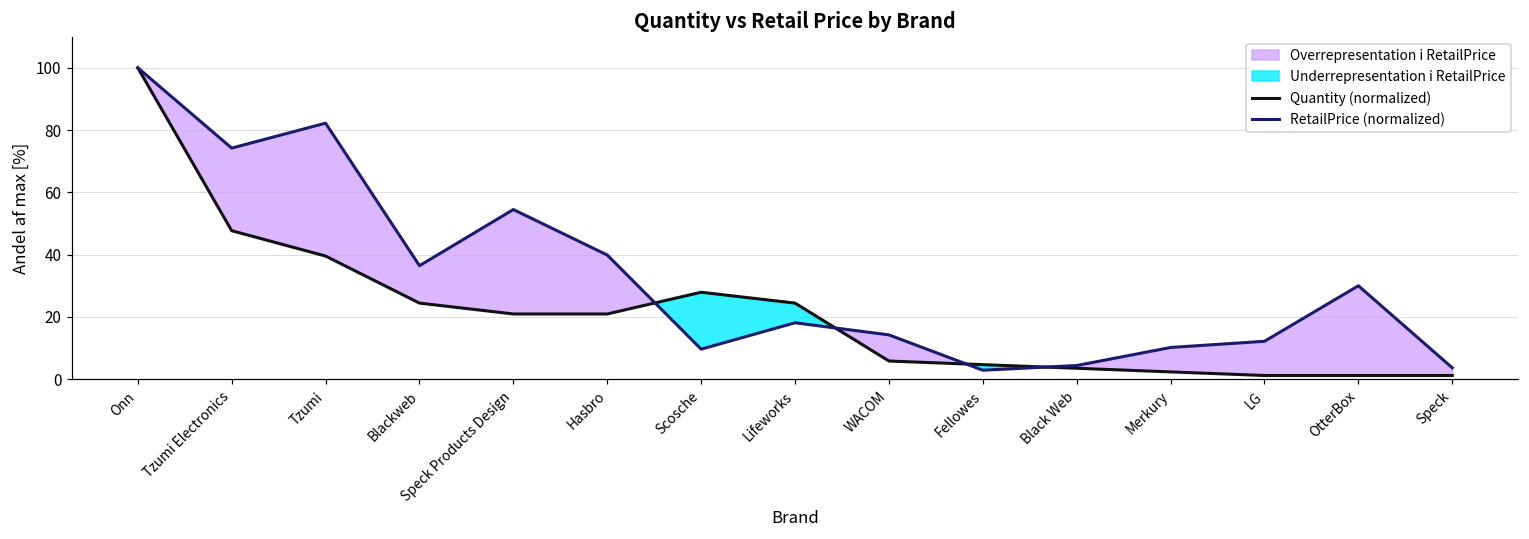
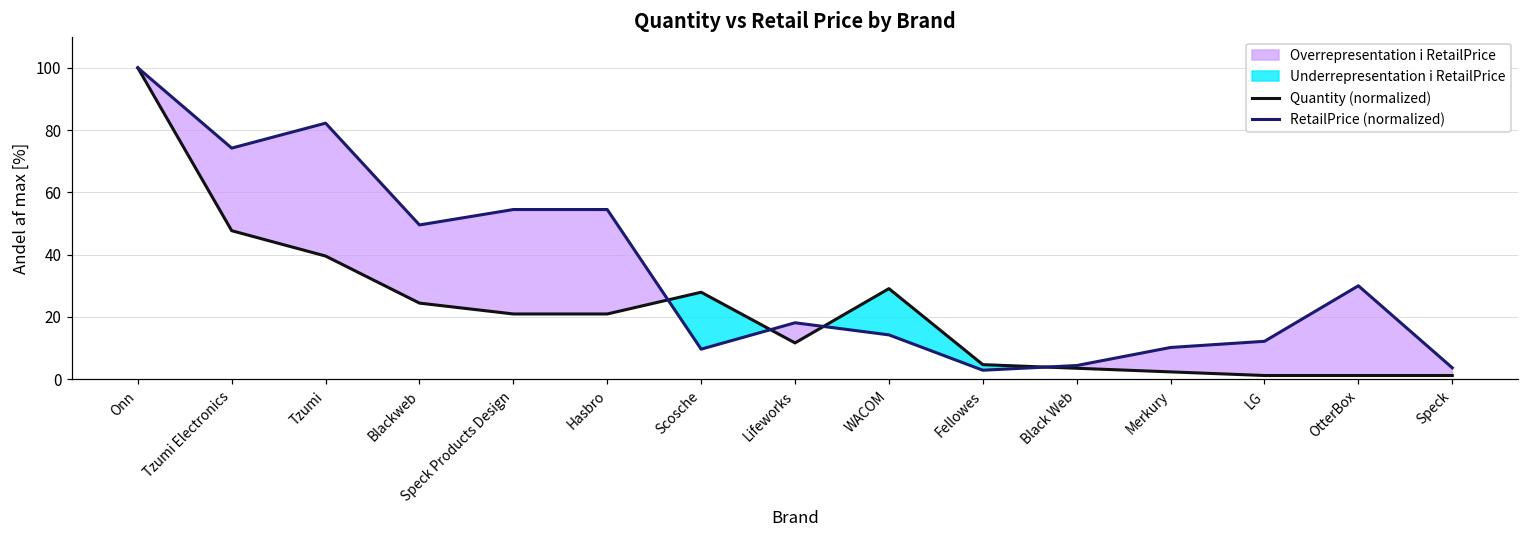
  {
    "Quantity (normalized)": {
      "Tzumi Electronics": 48,
      "Tzumi": 40,
      "Blackweb": 24,
      "Speck Products Design": 21,
      "Hasbro": 21,
      "Scosche": 28,
-     "Lifeworks": 24,
-     "WACOM": 6,
+     "Lifeworks": 12,
+     "WACOM": 29,
      "Fellowes": 5,
      "Merkury": 2,
      "LG": 1,
      "OtterBox": 1,
      "Speck": 1
    },
    "RetailPrice (normalized)": {
      "Tzumi Electronics": 74,
      "Tzumi": 82,
-     "Blackweb": 36,
+     "Blackweb": 50,
      "Speck Products Design": 54,
-     "Hasbro": 40,
+     "Hasbro": 54,
      "Scosche": 10,
      "Lifeworks": 18,
      "WACOM": 14,
      "Fellowes": 3,
      "Merkury": 10,
      "LG": 12,
      "OtterBox": 30,
      "Speck": 4
    }
  }
